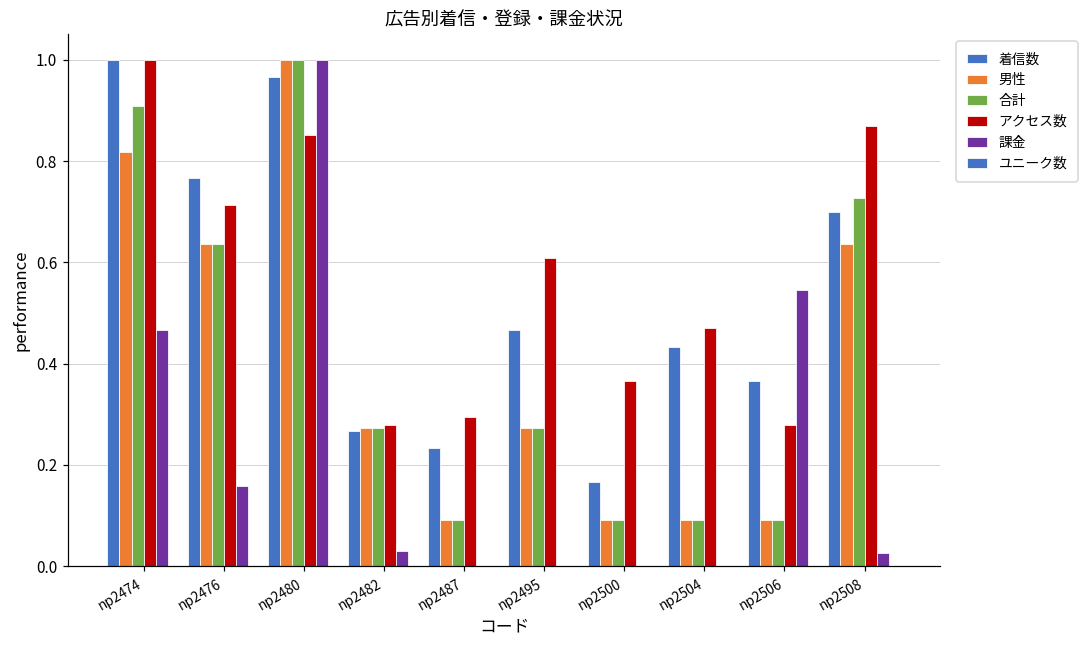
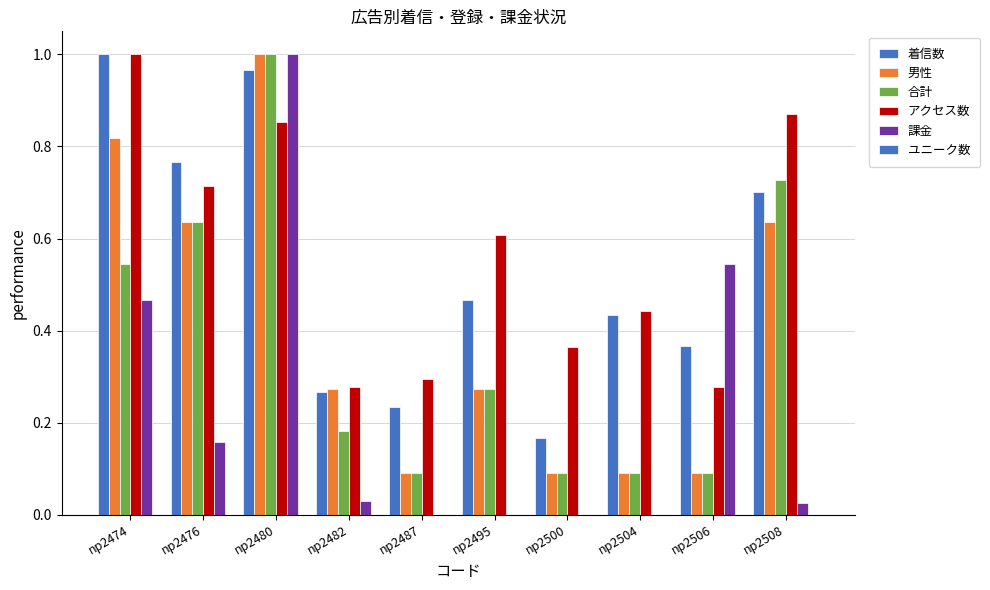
  {
    "男性": {
      "np2474": 0.82,
      "np2476": 0.64,
      "np2480": 1.00,
      "np2482": 0.27,
      "np2487": 0.09,
      "np2495": 0.27,
      "np2500": 0.09,
      "np2504": 0.09,
      "np2506": 0.09,
      "np2508": 0.64
    },
    "合計": {
-     "np2474": 0.91,
+     "np2474": 0.55,
      "np2476": 0.64,
      "np2480": 1.00,
-     "np2482": 0.27,
+     "np2482": 0.18,
      "np2487": 0.09,
      "np2495": 0.27,
      "np2500": 0.09,
      "np2504": 0.09,
      "np2506": 0.09,
      "np2508": 0.73
    },
    "アクセス数": {
      "np2474": 1.00,
      "np2476": 0.71,
      "np2480": 0.85,
      "np2482": 0.28,
      "np2487": 0.30,
      "np2495": 0.61,
      "np2500": 0.37,
-     "np2504": 0.47,
+     "np2504": 0.44,
      "np2506": 0.28,
      "np2508": 0.87
    },
    "課金": {
      "np2474": 0.47,
      "np2476": 0.16,
      "np2480": 1.00,
      "np2482": 0.03,
      "np2487": 0.00,
      "np2495": 0.00,
      "np2500": 0.00,
      "np2504": 0.00,
      "np2506": 0.55,
      "np2508": 0.03
    }
  }
